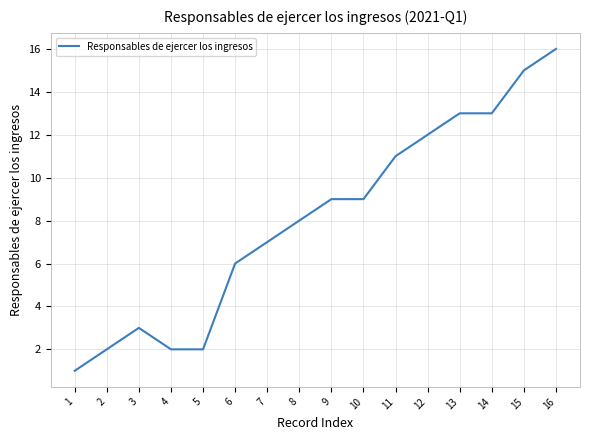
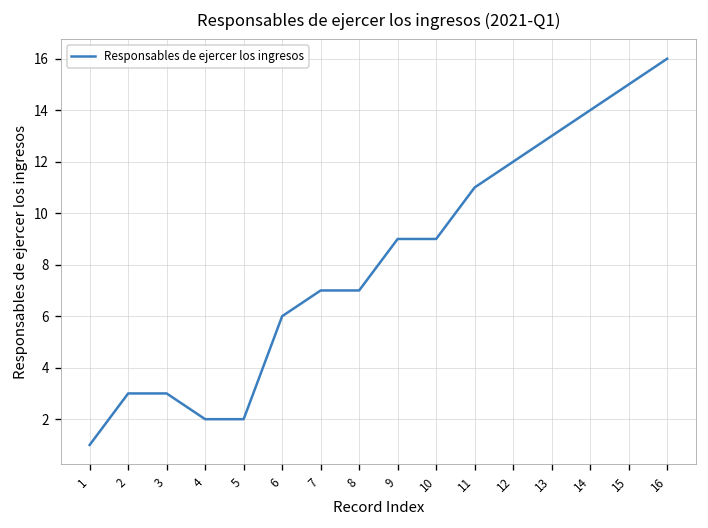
  {
    "1": 1,
-   "2": 2,
+   "2": 3,
    "3": 3,
    "4": 2,
    "5": 2,
    "6": 6,
    "7": 7,
-   "8": 8,
+   "8": 7,
    "9": 9,
    "10": 9,
    "11": 11,
    "12": 12,
    "13": 13,
-   "14": 13,
+   "14": 14,
    "15": 15,
    "16": 16
  }
